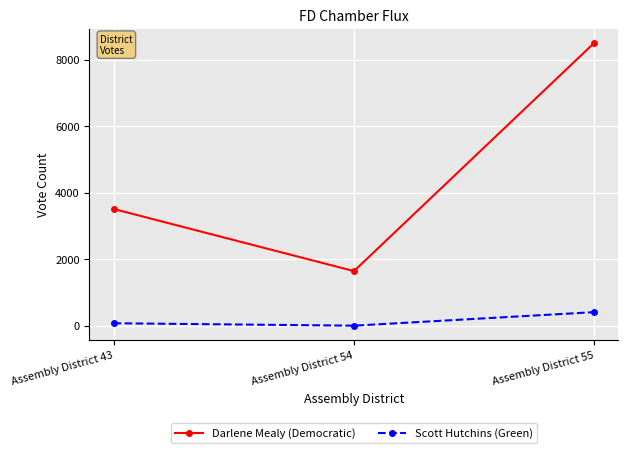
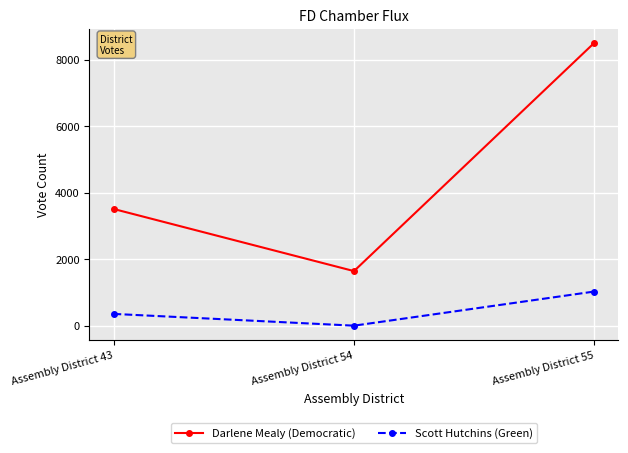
  {
    "Darlene Mealy (Democratic)": {
      "Assembly District 43": 3500,
      "Assembly District 54": 1600,
      "Assembly District 55": 8500
    },
    "Scott Hutchins (Green)": {
-     "Assembly District 43": 100,
+     "Assembly District 43": 400,
      "Assembly District 54": 0,
-     "Assembly District 55": 400
+     "Assembly District 55": 1000
    }
  }
